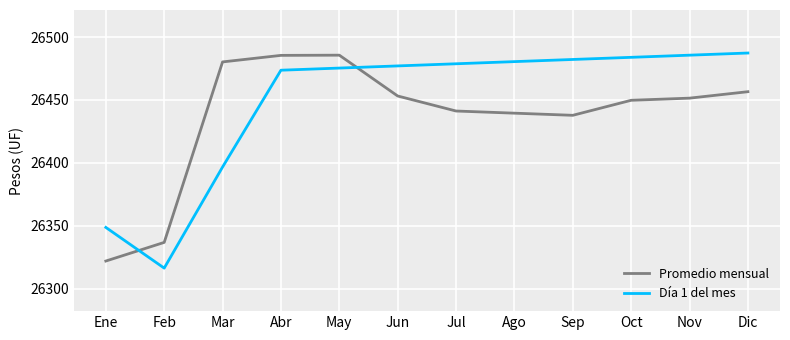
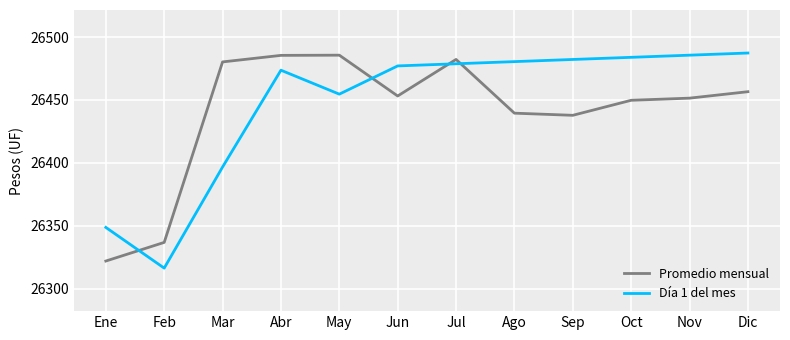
  {
    "Promedio mensual": {
      "Ene": 26322,
      "Feb": 26337,
      "Mar": 26480,
      "Abr": 26485,
      "May": 26486,
      "Jun": 26453,
-     "Jul": 26441,
+     "Jul": 26482,
      "Ago": 26440,
      "Sep": 26438,
      "Oct": 26450,
      "Nov": 26451,
      "Dic": 26457
    },
    "Día 1 del mes": {
      "Ene": 26349,
      "Feb": 26317,
      "Mar": 26397,
      "Abr": 26474,
-     "May": 26475,
+     "May": 26455,
      "Jun": 26477,
      "Jul": 26479,
      "Ago": 26480,
      "Sep": 26482,
      "Oct": 26484,
      "Nov": 26486,
      "Dic": 26487
    }
  }
